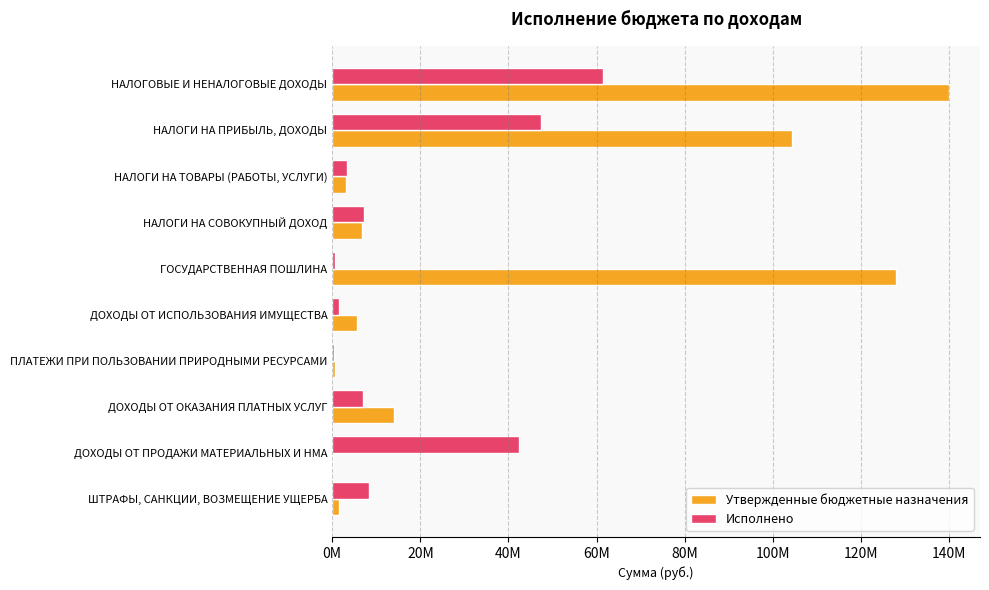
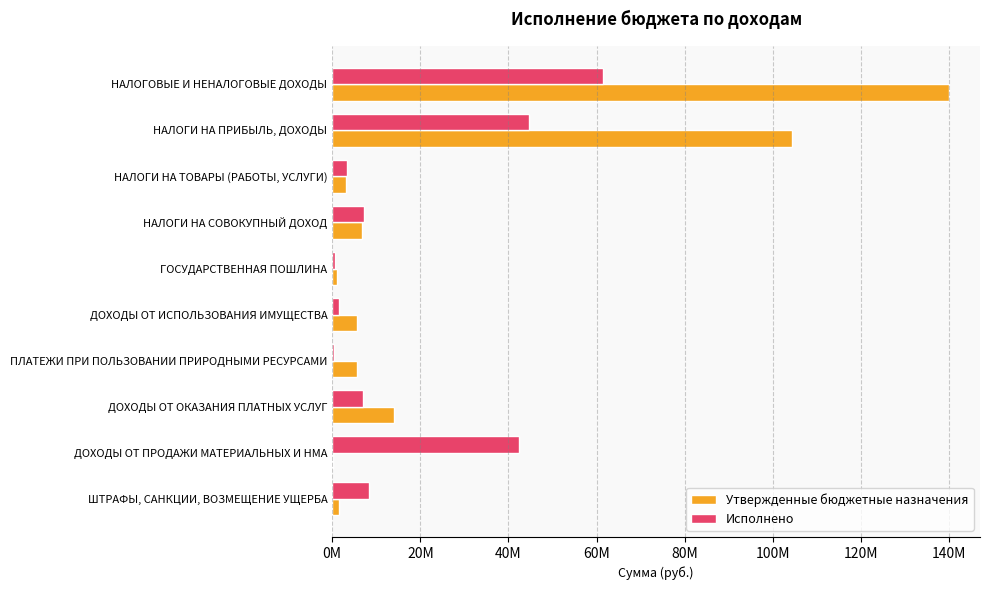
  {
    "Утвержденные бюджетные назначения": {
      "НАЛОГОВЫЕ И НЕНАЛОГОВЫЕ ДОХОДЫ": 140000000,
      "НАЛОГИ НА ПРИБЫЛЬ, ДОХОДЫ": 104000000,
      "НАЛОГИ НА ТОВАРЫ (РАБОТЫ, УСЛУГИ)": 3000000,
      "НАЛОГИ НА СОВОКУПНЫЙ ДОХОД": 7000000,
-     "ГОСУДАРСТВЕННАЯ ПОШЛИНА": 128000000,
+     "ГОСУДАРСТВЕННАЯ ПОШЛИНА": 1000000,
      "ДОХОДЫ ОТ ИСПОЛЬЗОВАНИЯ ИМУЩЕСТВА": 6000000,
-     "ПЛАТЕЖИ ПРИ ПОЛЬЗОВАНИИ ПРИРОДНЫМИ РЕСУРСАМИ": 1000000,
+     "ПЛАТЕЖИ ПРИ ПОЛЬЗОВАНИИ ПРИРОДНЫМИ РЕСУРСАМИ": 6000000,
      "ДОХОДЫ ОТ ОКАЗАНИЯ ПЛАТНЫХ УСЛУГ": 14000000,
      "ШТРАФЫ, САНКЦИИ, ВОЗМЕЩЕНИЕ УЩЕРБА": 1000000
    },
    "Исполнено": {
      "НАЛОГОВЫЕ И НЕНАЛОГОВЫЕ ДОХОДЫ": 61000000,
-     "НАЛОГИ НА ПРИБЫЛЬ, ДОХОДЫ": 47000000,
+     "НАЛОГИ НА ПРИБЫЛЬ, ДОХОДЫ": 45000000,
      "НАЛОГИ НА ТОВАРЫ (РАБОТЫ, УСЛУГИ)": 3000000,
      "НАЛОГИ НА СОВОКУПНЫЙ ДОХОД": 7000000,
      "ГОСУДАРСТВЕННАЯ ПОШЛИНА": 1000000,
      "ДОХОДЫ ОТ ИСПОЛЬЗОВАНИЯ ИМУЩЕСТВА": 2000000,
      "ДОХОДЫ ОТ ОКАЗАНИЯ ПЛАТНЫХ УСЛУГ": 7000000,
      "ДОХОДЫ ОТ ПРОДАЖИ МАТЕРИАЛЬНЫХ И НМА": 42000000,
      "ШТРАФЫ, САНКЦИИ, ВОЗМЕЩЕНИЕ УЩЕРБА": 8000000
    }
  }
